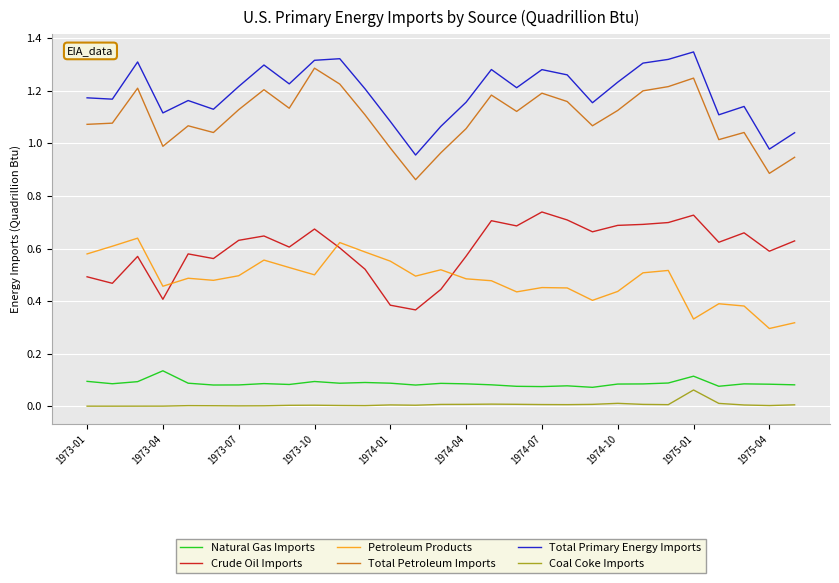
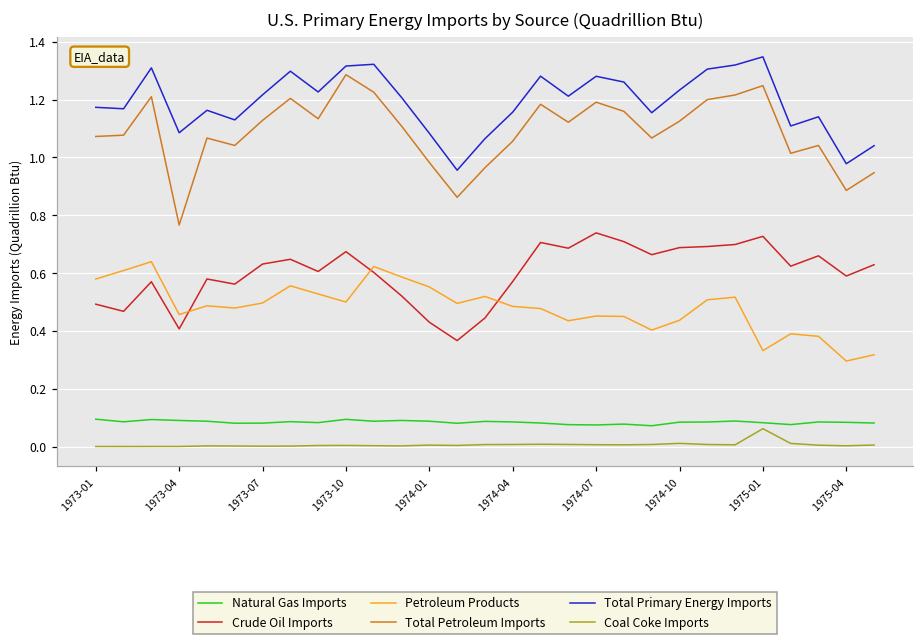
  {
    "Natural Gas Imports": {
      "1973-01": 0.10,
-     "1973-04": 0.14,
+     "1973-04": 0.09,
      "1973-07": 0.08,
      "1973-10": 0.09,
      "1974-01": 0.09,
      "1974-04": 0.09,
      "1974-07": 0.08,
      "1974-10": 0.08,
-     "1975-01": 0.11,
+     "1975-01": 0.08,
      "1975-04": 0.08
    },
    "Crude Oil Imports": {
      "1973-01": 0.49,
      "1973-04": 0.41,
      "1973-07": 0.63,
      "1973-10": 0.67,
-     "1974-01": 0.38,
+     "1974-01": 0.43,
      "1974-04": 0.57,
      "1974-07": 0.74,
      "1974-10": 0.69,
      "1975-01": 0.73,
      "1975-04": 0.59
    },
    "Petroleum Products": {
      "1973-01": 0.58,
      "1973-04": 0.46,
      "1973-07": 0.50,
      "1973-10": 0.50,
      "1974-01": 0.55,
      "1974-04": 0.48,
      "1974-07": 0.45,
      "1974-10": 0.44,
      "1975-01": 0.33,
      "1975-04": 0.30
    },
    "Total Petroleum Imports": {
      "1973-01": 1.07,
-     "1973-04": 0.99,
+     "1973-04": 0.77,
      "1973-07": 1.13,
      "1973-10": 1.29,
      "1974-01": 0.98,
      "1974-04": 1.06,
      "1974-07": 1.19,
      "1974-10": 1.13,
      "1975-01": 1.25,
      "1975-04": 0.89
    },
    "Total Primary Energy Imports": {
      "1973-01": 1.17,
-     "1973-04": 1.12,
+     "1973-04": 1.09,
      "1973-07": 1.22,
      "1973-10": 1.32,
      "1974-01": 1.08,
      "1974-04": 1.16,
      "1974-07": 1.28,
      "1974-10": 1.23,
      "1975-01": 1.35,
      "1975-04": 0.98
    },
    "Coal Coke Imports": {
      "1973-01": 0.00,
      "1973-04": 0.00,
      "1973-07": 0.00,
      "1973-10": 0.00,
      "1974-01": 0.01,
      "1974-04": 0.01,
      "1974-07": 0.01,
      "1974-10": 0.01,
      "1975-01": 0.06,
      "1975-04": 0.00
    }
  }
